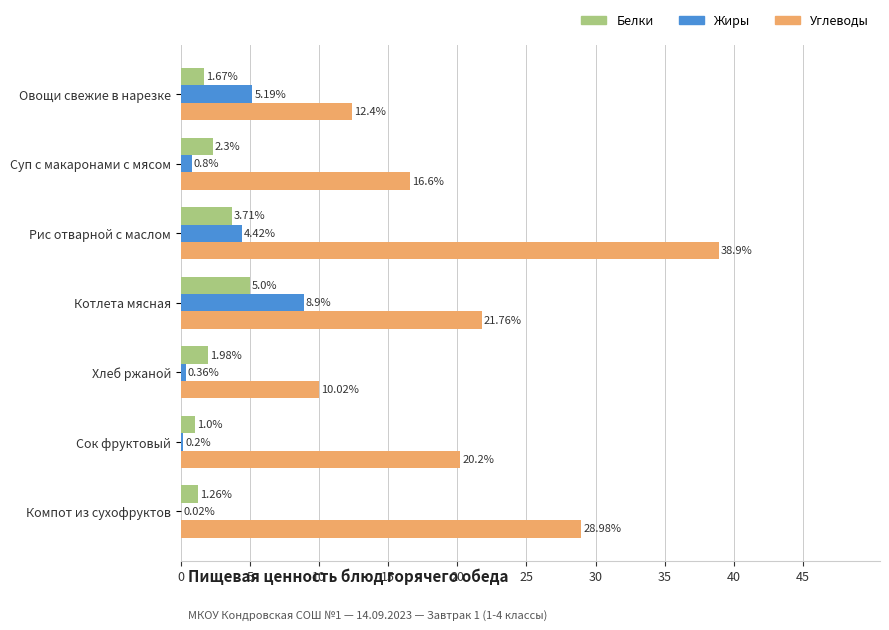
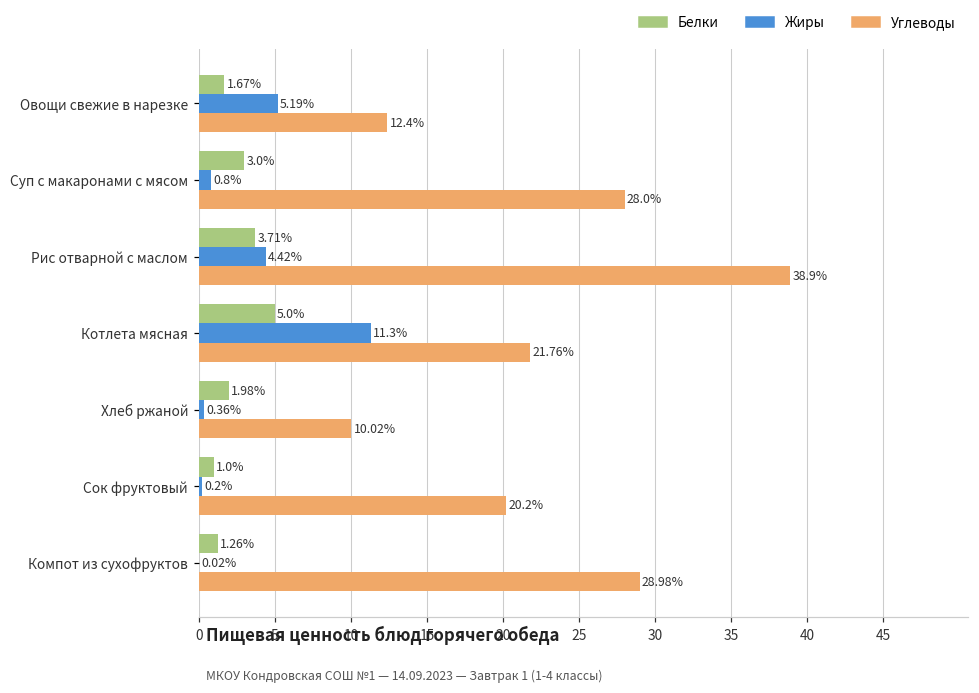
  {
    "Белки": {
      "Овощи свежие в нарезке": "1.67%",
-     "Суп с макаронами с мясом": "2.3%",
+     "Суп с макаронами с мясом": "3.0%",
      "Рис отварной с маслом": "3.71%",
      "Котлета мясная": "5.0%",
      "Хлеб ржаной": "1.98%",
      "Сок фруктовый": "1.0%",
      "Компот из сухофруктов": "1.26%"
    },
    "Жиры": {
      "Овощи свежие в нарезке": "5.19%",
      "Суп с макаронами с мясом": "0.8%",
      "Рис отварной с маслом": "4.42%",
-     "Котлета мясная": "8.9%",
+     "Котлета мясная": "11.3%",
      "Хлеб ржаной": "0.36%",
      "Сок фруктовый": "0.2%",
      "Компот из сухофруктов": "0.02%"
    },
    "Углеводы": {
      "Овощи свежие в нарезке": "12.4%",
-     "Суп с макаронами с мясом": "16.6%",
+     "Суп с макаронами с мясом": "28.0%",
      "Рис отварной с маслом": "38.9%",
      "Котлета мясная": "21.76%",
      "Хлеб ржаной": "10.02%",
      "Сок фруктовый": "20.2%",
      "Компот из сухофруктов": "28.98%"
    }
  }
